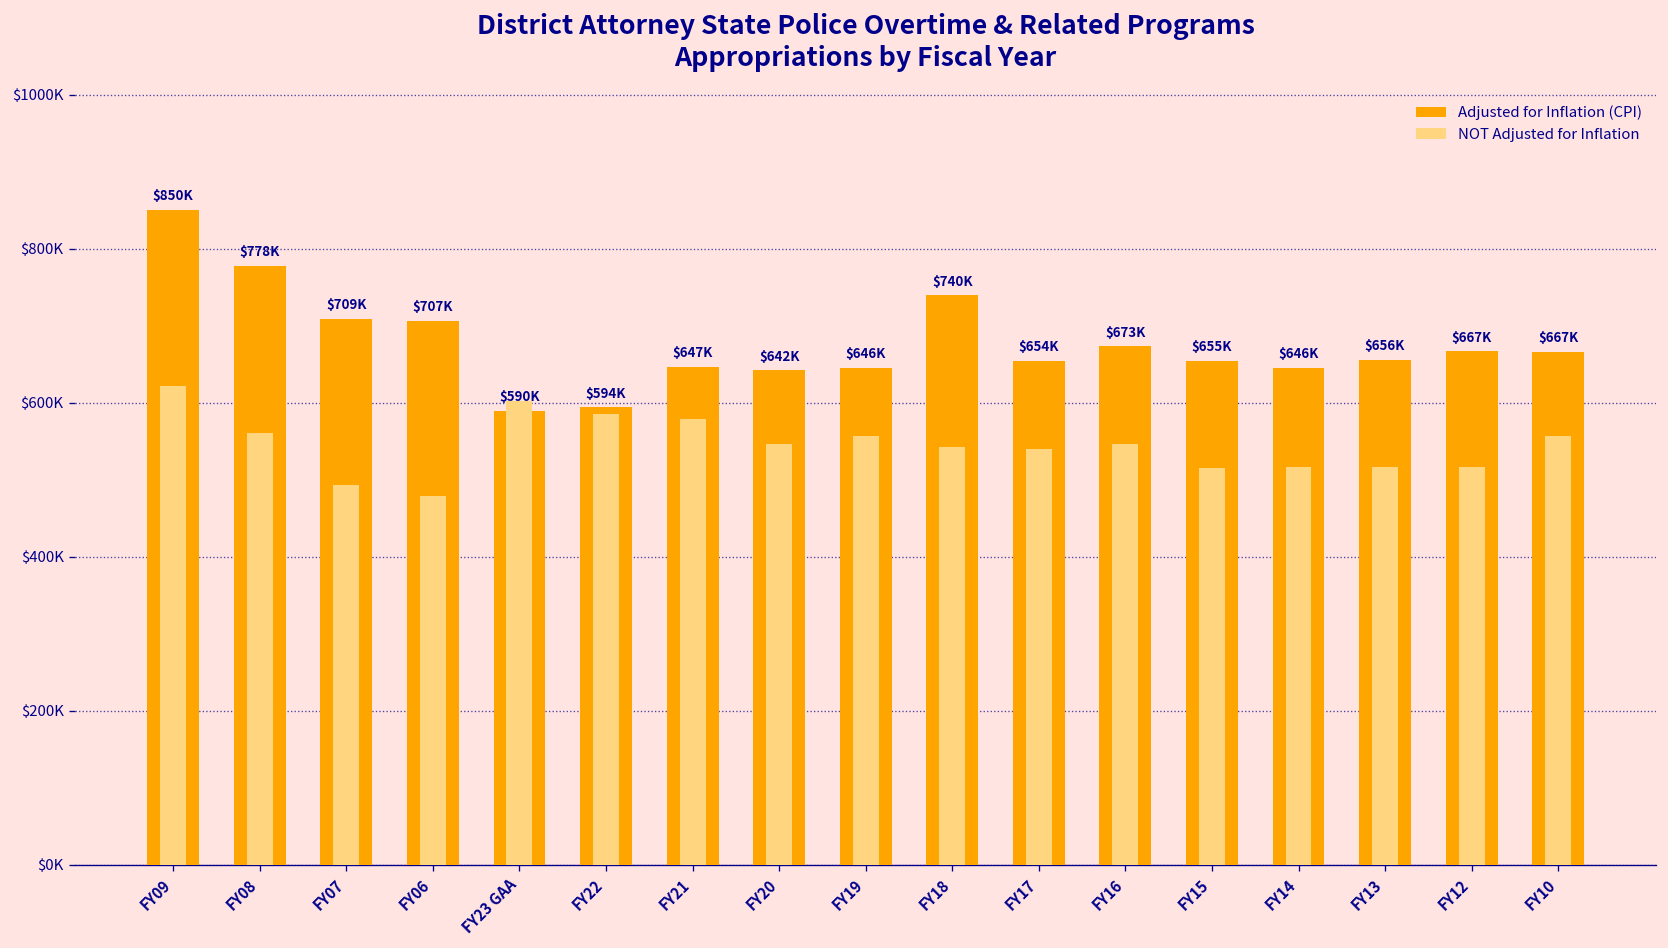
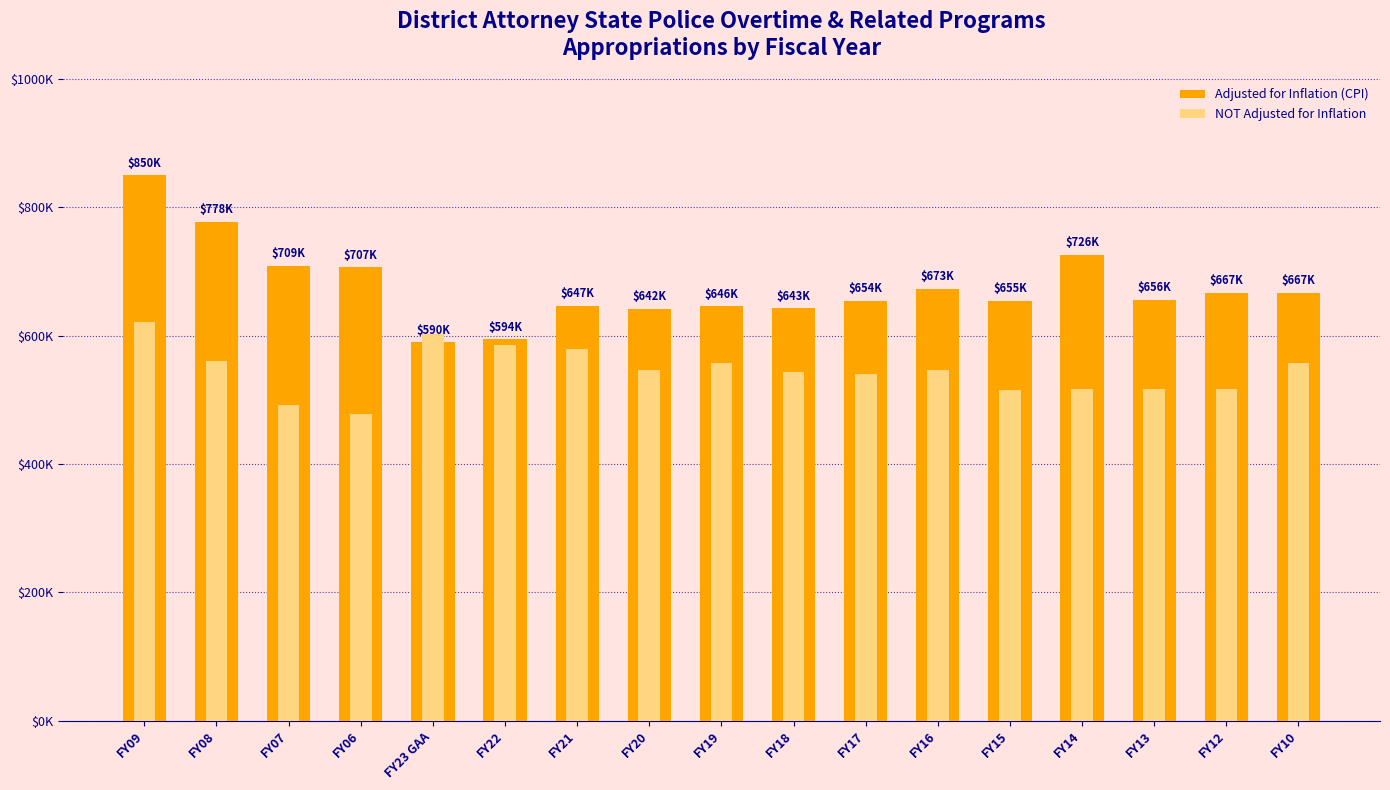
  {
    "Adjusted for Inflation (CPI)": {
      "FY09": "$850K",
      "FY08": "$778K",
      "FY07": "$709K",
      "FY06": "$707K",
      "FY22": "$594K",
      "FY21": "$647K",
      "FY20": "$642K",
      "FY19": "$646K",
-     "FY18": "$740K",
+     "FY18": "$643K",
      "FY17": "$654K",
      "FY16": "$673K",
      "FY15": "$655K",
-     "FY14": "$646K",
+     "FY14": "$726K",
      "FY13": "$656K",
      "FY12": "$667K",
      "FY10": "$667K"
    }
  }
